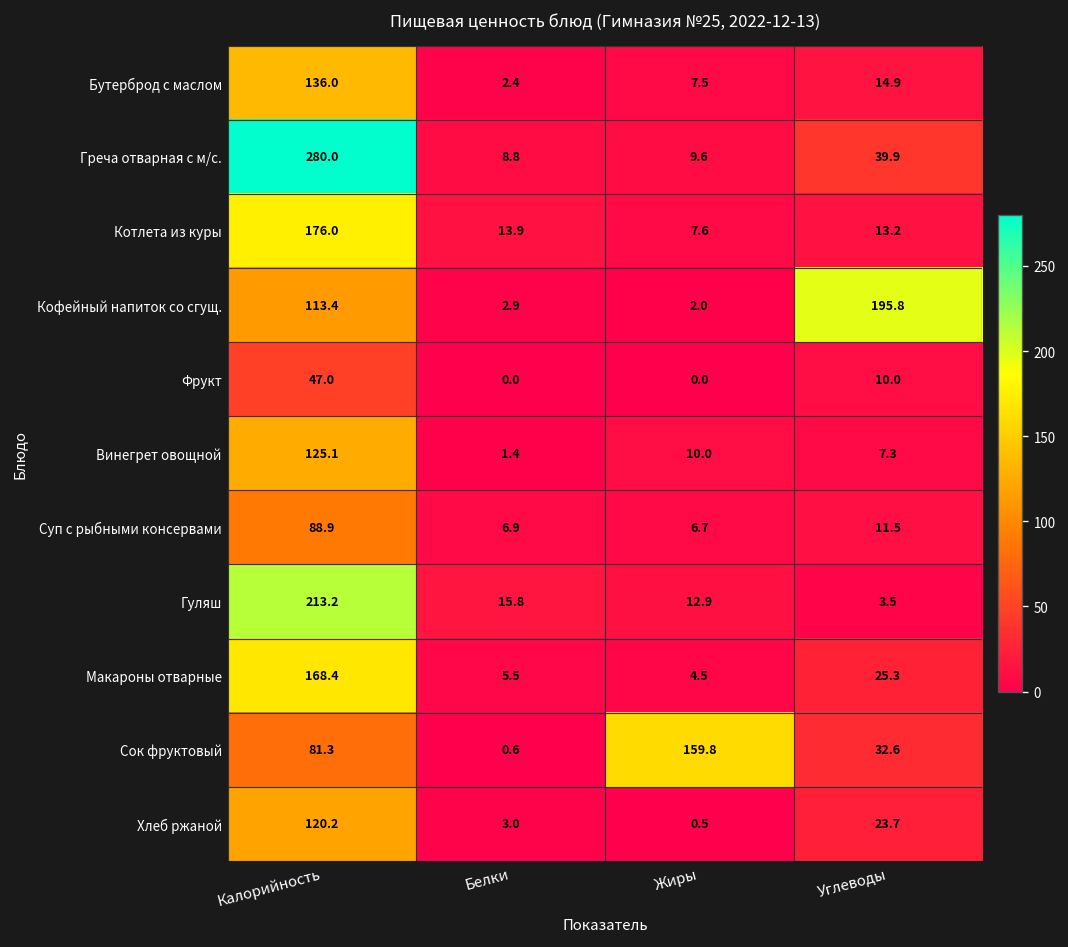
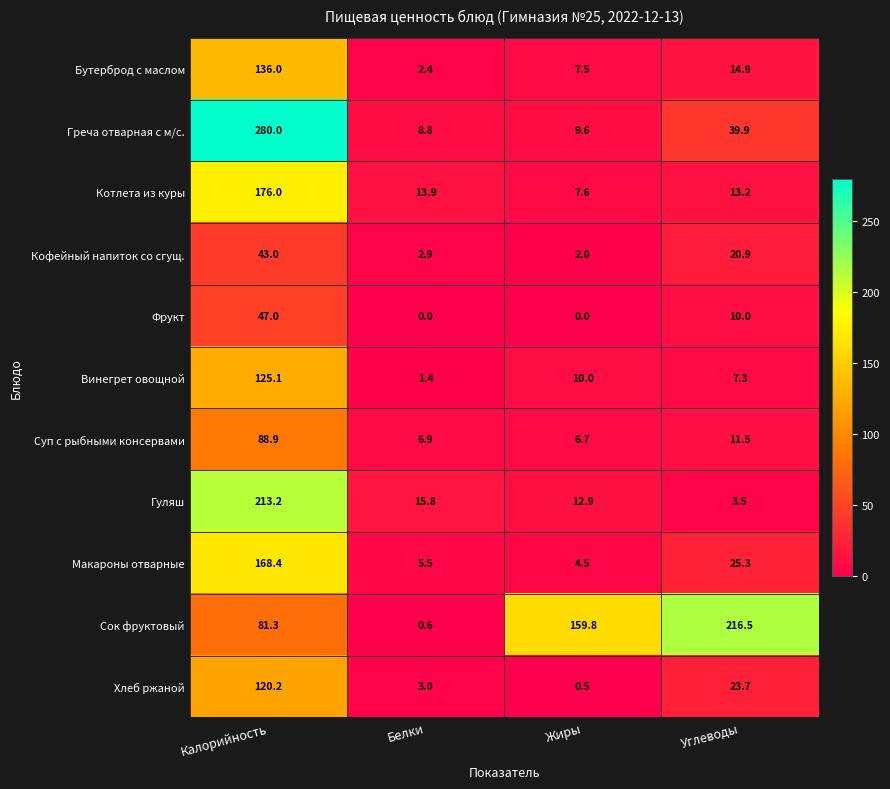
  {
    "Бутерброд с маслом": {
      "Калорийность": 136.0,
      "Белки": 2.4,
      "Жиры": 7.5,
      "Углеводы": 14.9
    },
    "Греча отварная с м/с.": {
      "Калорийность": 280.0,
      "Белки": 8.8,
      "Жиры": 9.6,
      "Углеводы": 39.9
    },
    "Котлета из куры": {
      "Калорийность": 176.0,
      "Белки": 13.9,
      "Жиры": 7.6,
      "Углеводы": 13.2
    },
    "Кофейный напиток со сгущ.": {
-     "Калорийность": 113.4,
+     "Калорийность": 43.0,
      "Белки": 2.9,
      "Жиры": 2.0,
-     "Углеводы": 195.8
+     "Углеводы": 20.9
    },
    "Фрукт": {
      "Калорийность": 47.0,
      "Белки": 0.0,
      "Жиры": 0.0,
      "Углеводы": 10.0
    },
    "Винегрет овощной": {
      "Калорийность": 125.1,
      "Белки": 1.4,
      "Жиры": 10.0,
      "Углеводы": 7.3
    },
    "Суп с рыбными консервами": {
      "Калорийность": 88.9,
      "Белки": 6.9,
      "Жиры": 6.7,
      "Углеводы": 11.5
    },
    "Гуляш": {
      "Калорийность": 213.2,
      "Белки": 15.8,
      "Жиры": 12.9,
      "Углеводы": 3.5
    },
    "Макароны отварные": {
      "Калорийность": 168.4,
      "Белки": 5.5,
      "Жиры": 4.5,
      "Углеводы": 25.3
    },
    "Сок фруктовый": {
      "Калорийность": 81.3,
      "Белки": 0.6,
      "Жиры": 159.8,
-     "Углеводы": 32.6
+     "Углеводы": 216.5
    },
    "Хлеб ржаной": {
      "Калорийность": 120.2,
      "Белки": 3.0,
      "Жиры": 0.5,
      "Углеводы": 23.7
    }
  }
